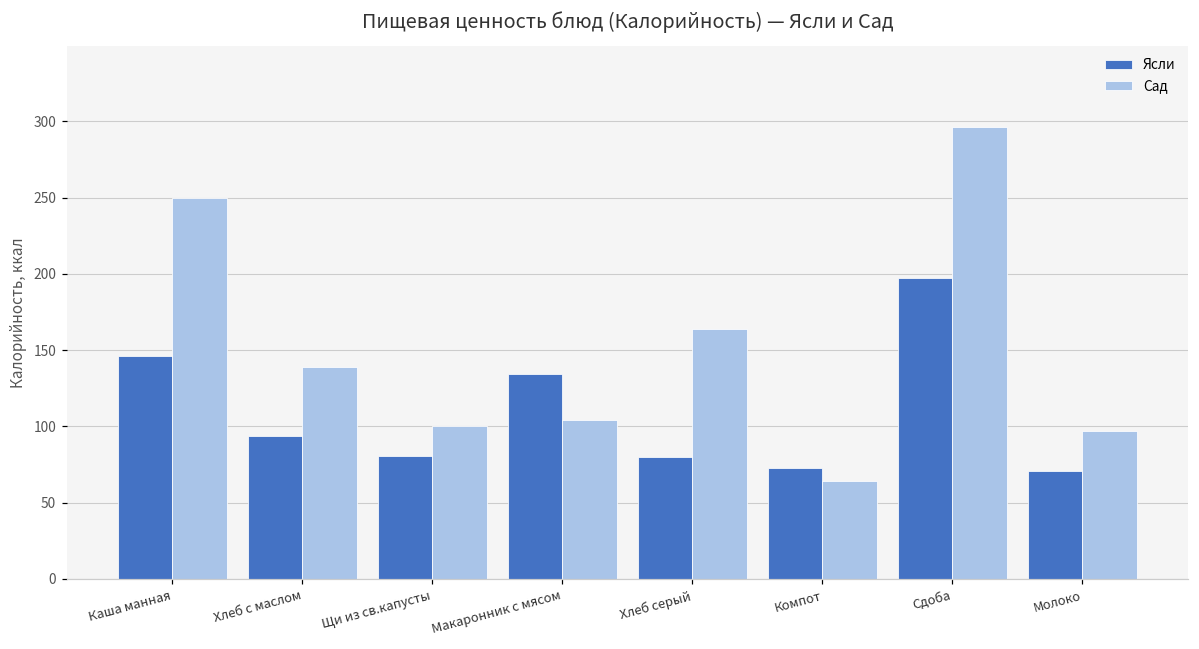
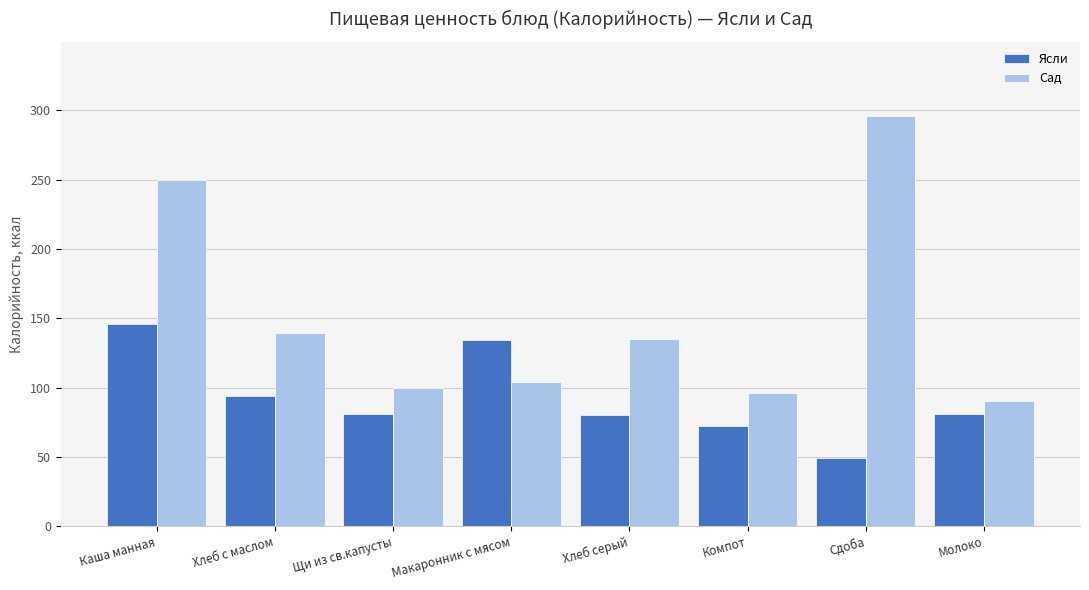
  {
    "Ясли": {
      "Каша манная": 146,
      "Хлеб с маслом": 94,
      "Щи из св.капусты": 81,
      "Макаронник с мясом": 134,
      "Хлеб серый": 80,
      "Компот": 73,
-     "Сдоба": 197,
-     "Молоко": 71
+     "Сдоба": 49,
+     "Молоко": 81
    },
    "Сад": {
      "Каша манная": 250,
      "Хлеб с маслом": 139,
      "Щи из св.капусты": 100,
      "Макаронник с мясом": 104,
-     "Хлеб серый": 164,
-     "Компот": 64,
+     "Хлеб серый": 135,
+     "Компот": 96,
      "Сдоба": 296,
-     "Молоко": 97
+     "Молоко": 90
    }
  }
